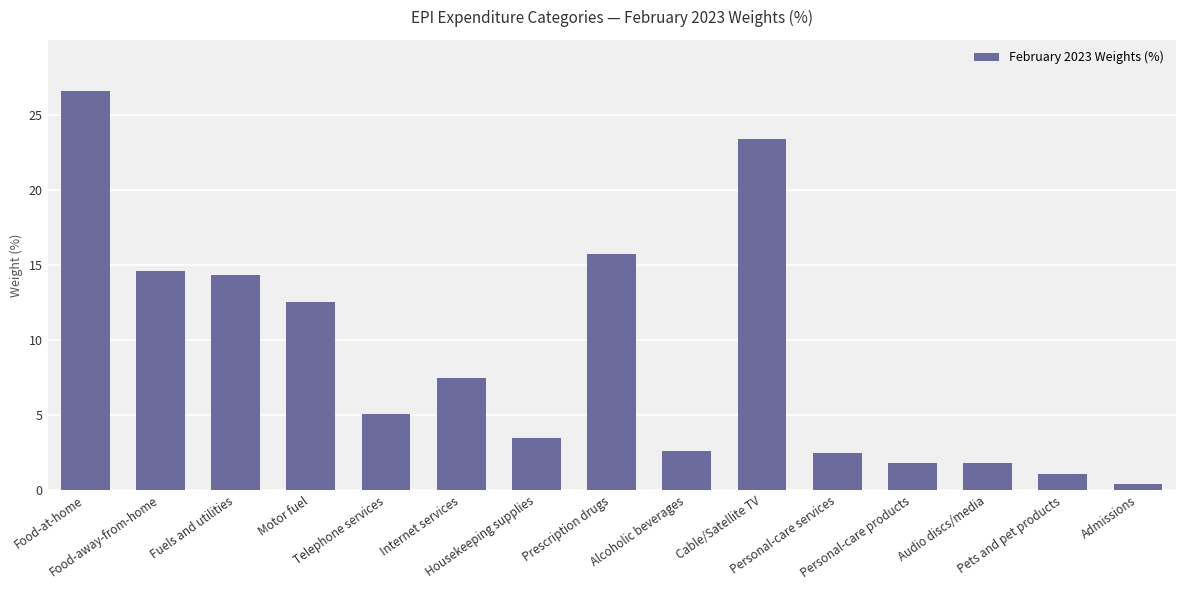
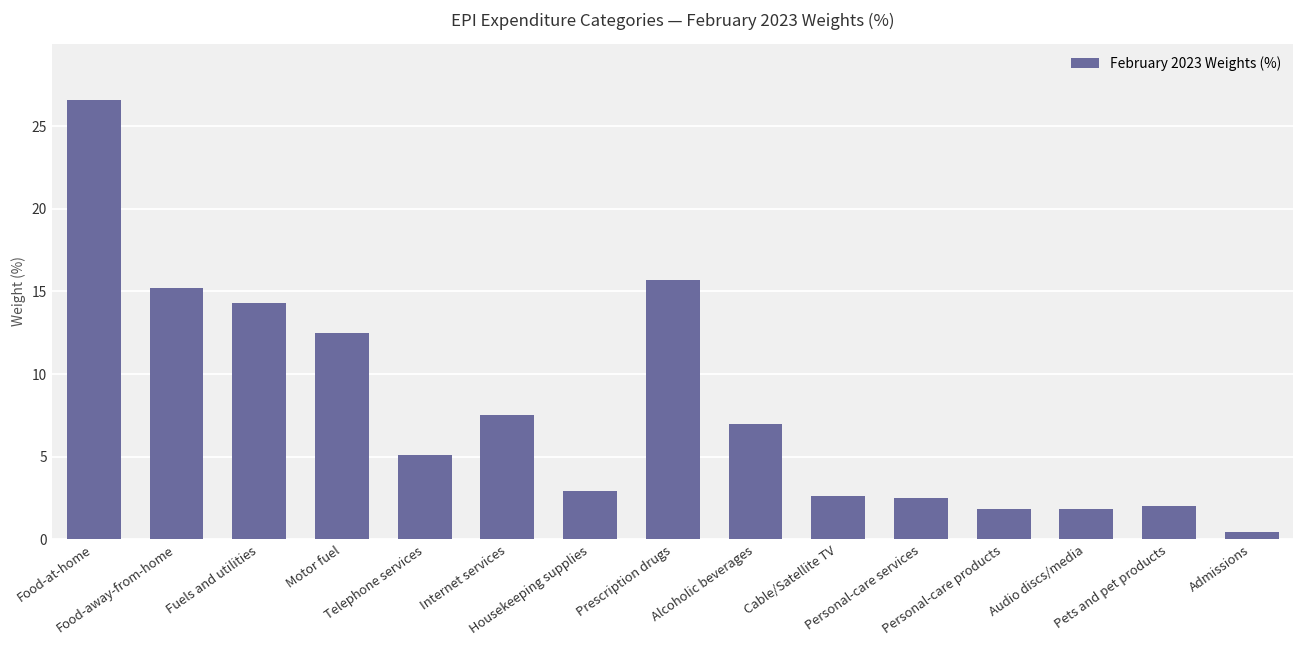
  {
    "Food-at-home": 26.6,
-   "Food-away-from-home": 14.6,
+   "Food-away-from-home": 15.2,
    "Fuels and utilities": 14.3,
    "Motor fuel": 12.5,
    "Telephone services": 5.1,
    "Internet services": 7.5,
-   "Housekeeping supplies": 3.5,
+   "Housekeeping supplies": 2.9,
    "Prescription drugs": 15.7,
-   "Alcoholic beverages": 2.6,
-   "Cable/Satellite TV": 23.4,
+   "Alcoholic beverages": 7.0,
+   "Cable/Satellite TV": 2.6,
    "Personal-care services": 2.5,
    "Personal-care products": 1.8,
    "Audio discs/media": 1.8,
-   "Pets and pet products": 1.1,
+   "Pets and pet products": 2.0,
    "Admissions": 0.4
  }
